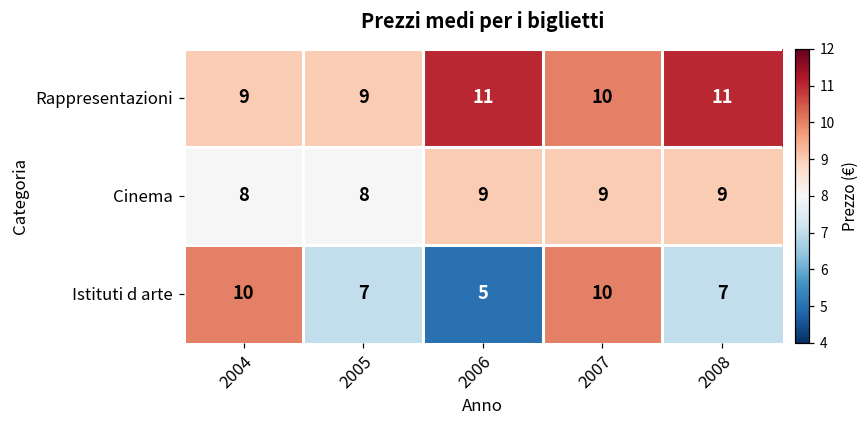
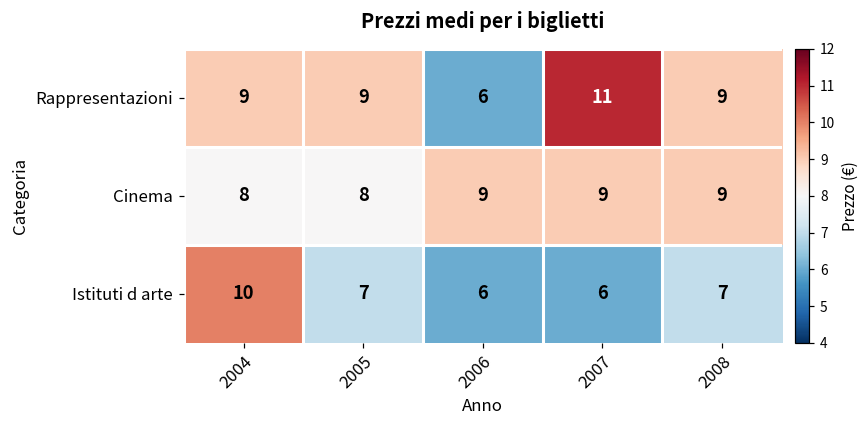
  {
    "Rappresentazioni": {
      "2004": 9,
      "2005": 9,
-     "2006": 11,
-     "2007": 10,
-     "2008": 11
+     "2006": 6,
+     "2007": 11,
+     "2008": 9
    },
    "Cinema": {
      "2004": 8,
      "2005": 8,
      "2006": 9,
      "2007": 9,
      "2008": 9
    },
    "Istituti d arte": {
      "2004": 10,
      "2005": 7,
-     "2006": 5,
-     "2007": 10,
+     "2006": 6,
+     "2007": 6,
      "2008": 7
    }
  }
